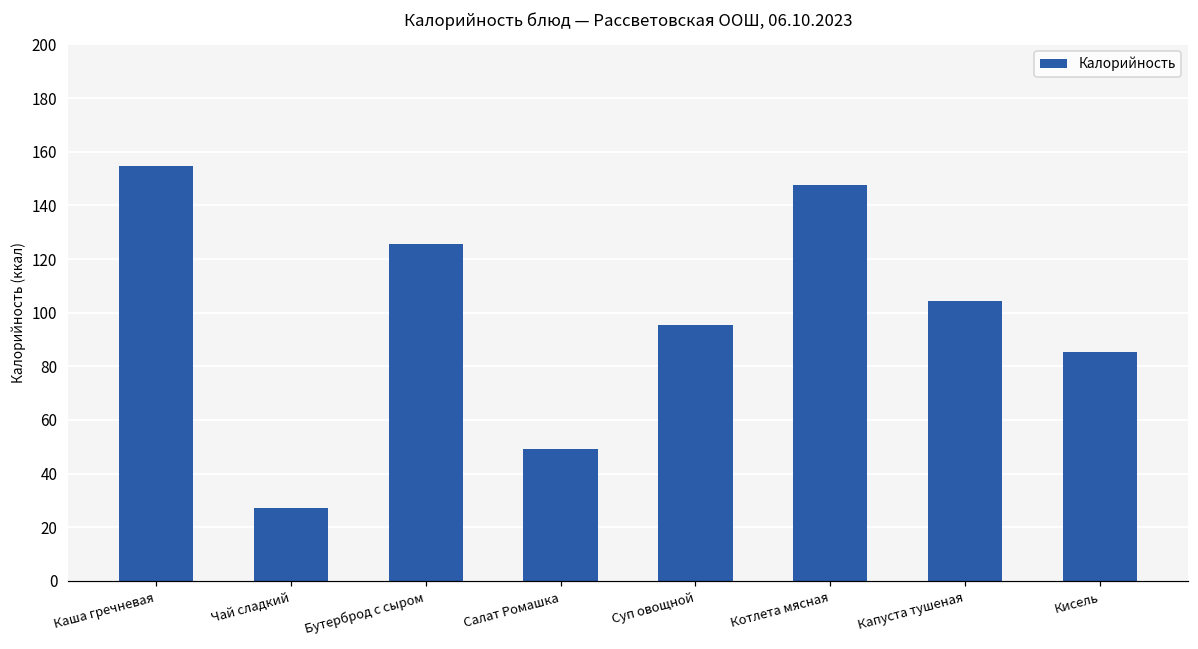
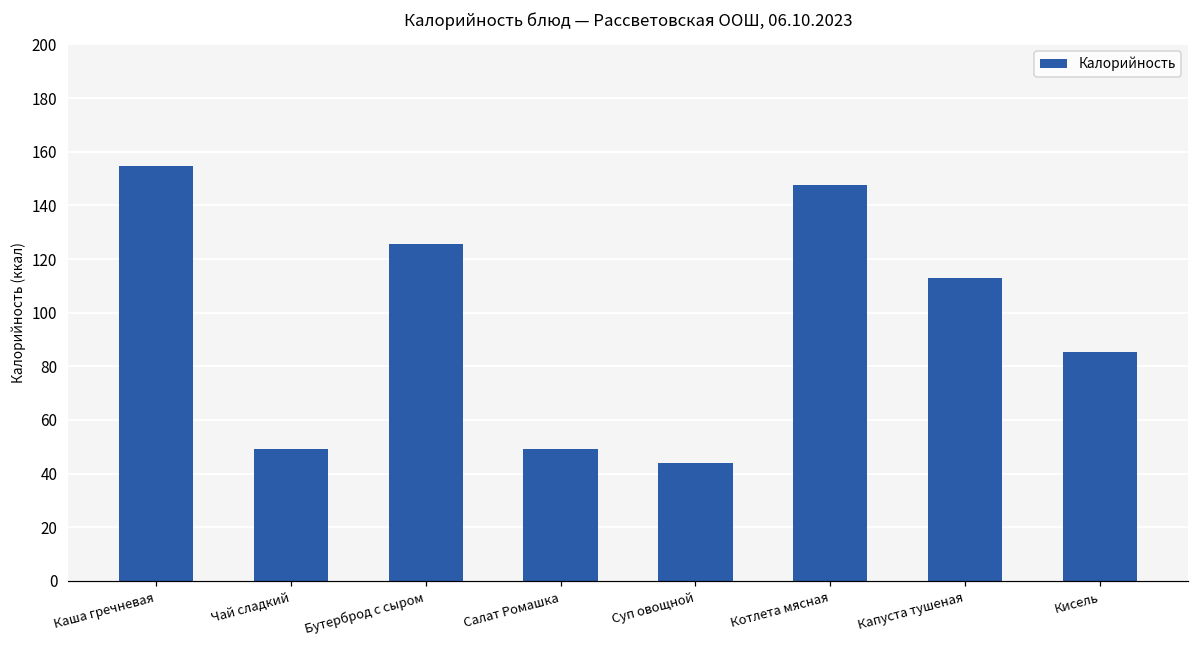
  {
    "Каша гречневая": 155,
-   "Чай сладкий": 27,
+   "Чай сладкий": 49,
    "Бутерброд с сыром": 125,
    "Салат Ромашка": 49,
-   "Суп овощной": 96,
+   "Суп овощной": 44,
    "Котлета мясная": 148,
-   "Капуста тушеная": 104,
+   "Капуста тушеная": 113,
    "Кисель": 85
  }
